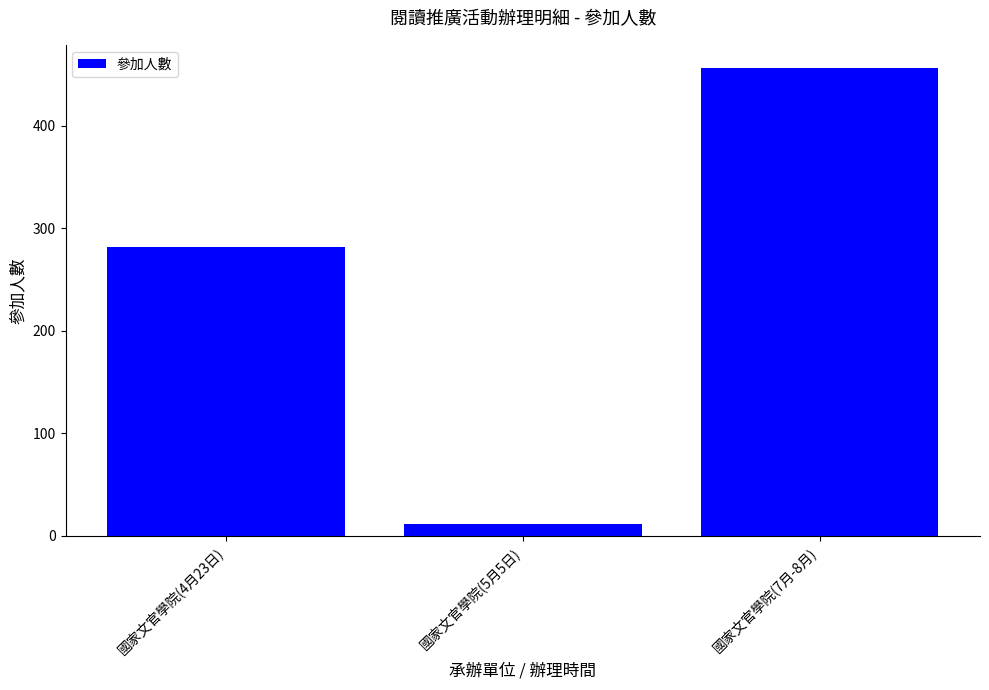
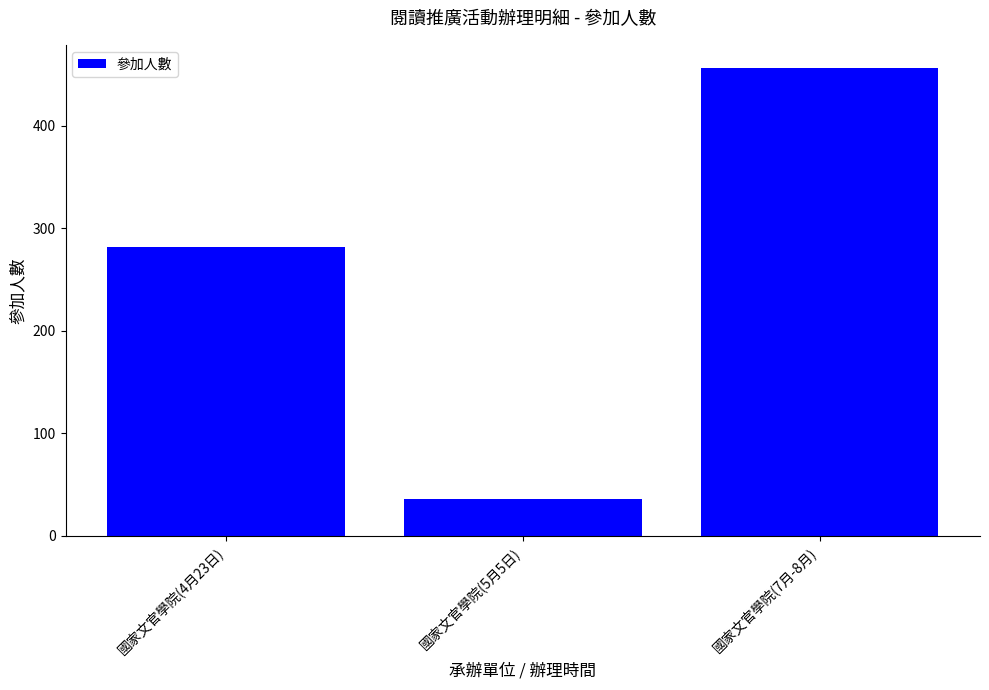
  {
    "國家文官學院(4月23日)": 282,
-   "國家文官學院(5月5日)": 12,
+   "國家文官學院(5月5日)": 36,
    "國家文官學院(7月-8月)": 456
  }
